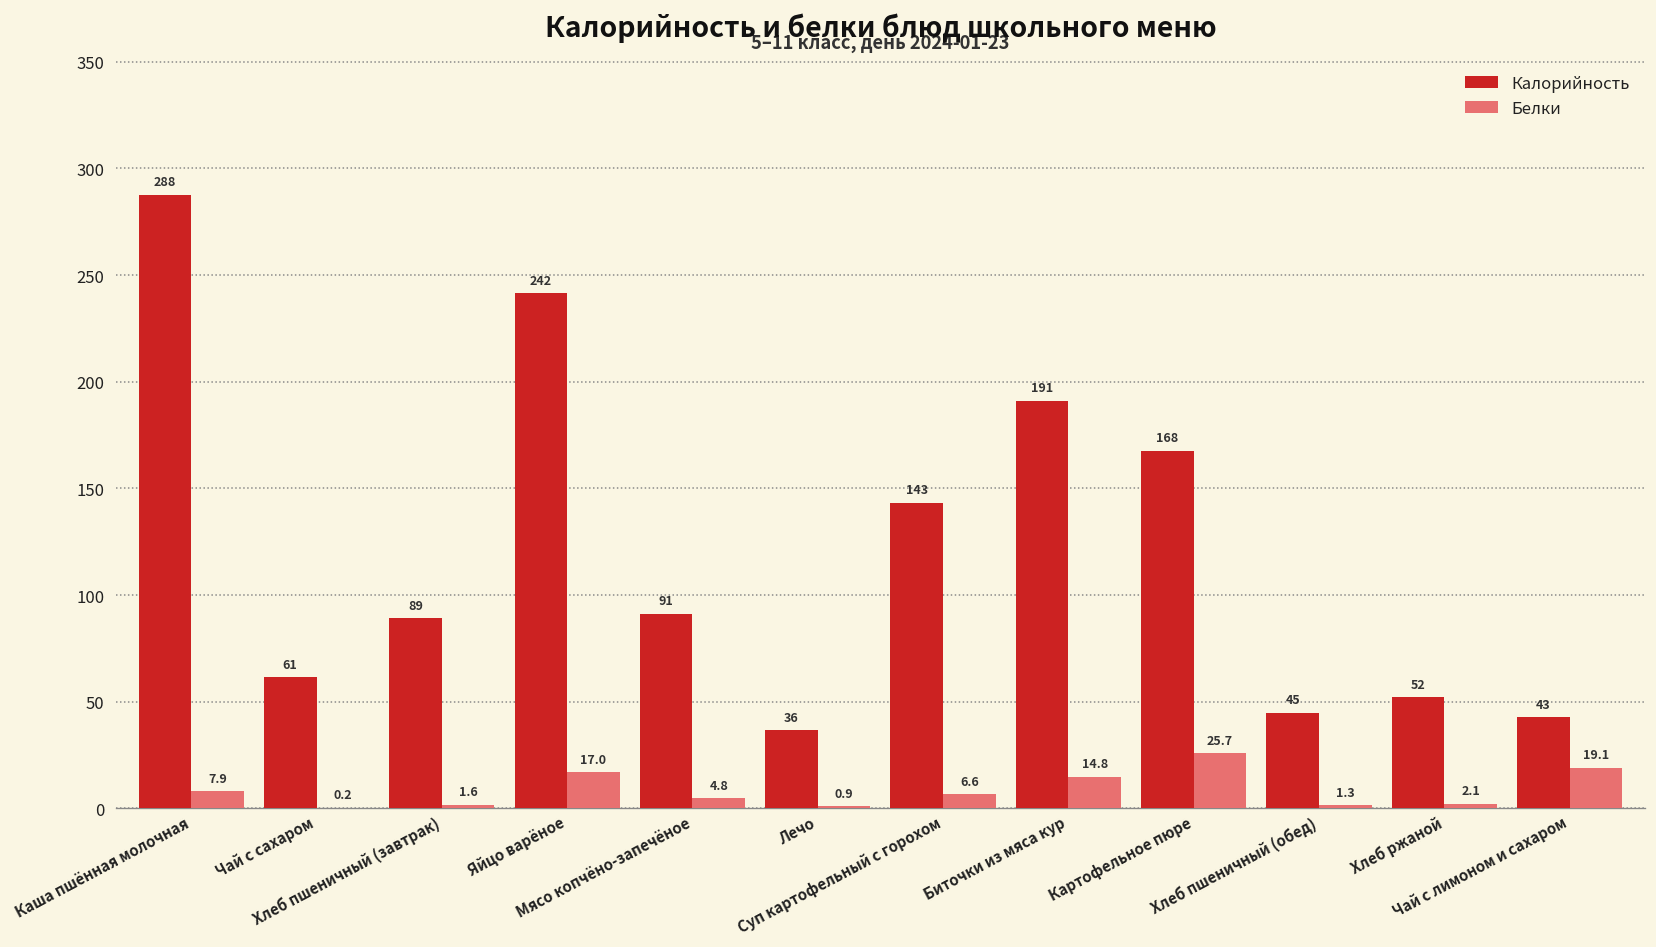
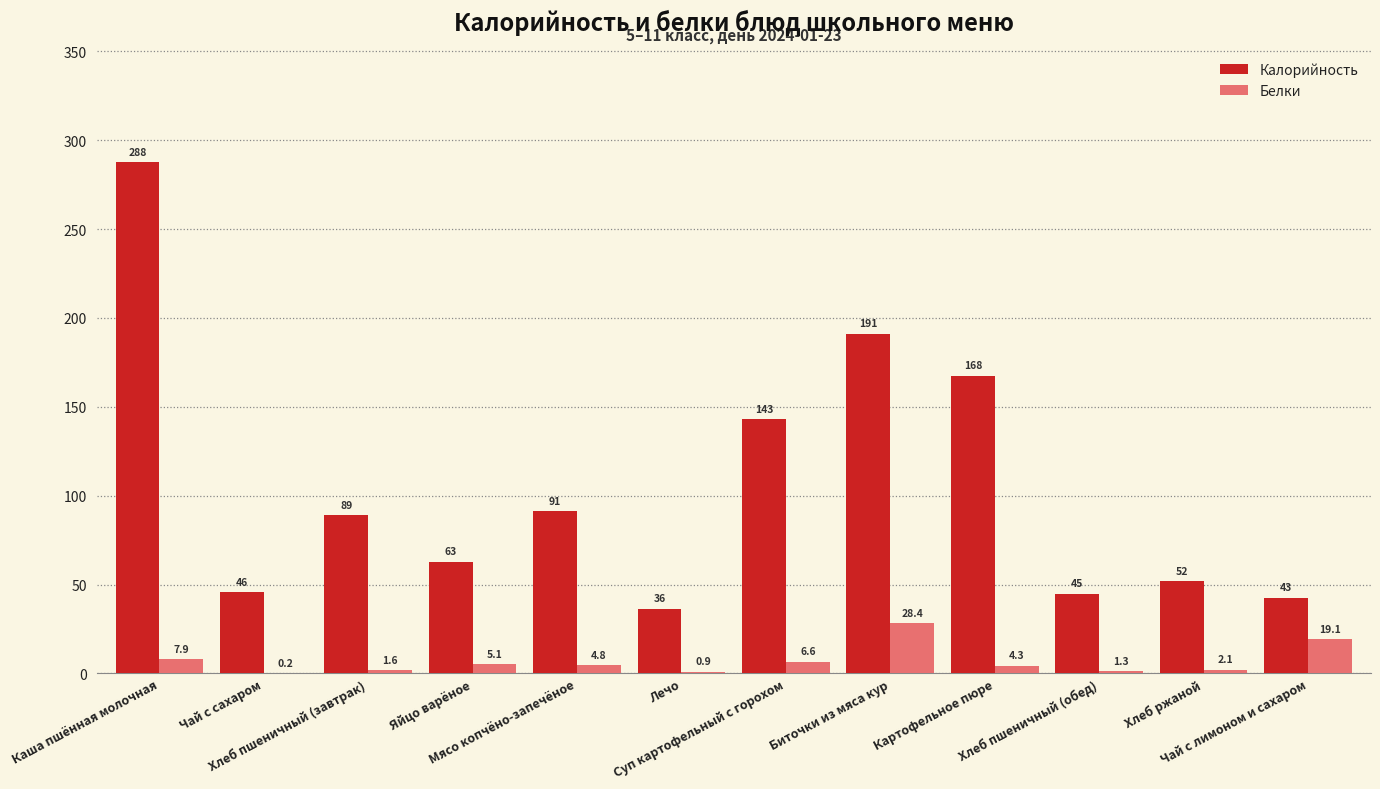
  {
    "Калорийность": {
      "Каша пшённая молочная": 288,
-     "Чай с сахаром": 61,
+     "Чай с сахаром": 46,
      "Хлеб пшеничный (завтрак)": 89,
-     "Яйцо варёное": 242,
+     "Яйцо варёное": 63,
      "Мясо копчёно-запечёное": 91,
      "Лечо": 36,
      "Суп картофельный с горохом": 143,
      "Биточки из мяса кур": 191,
      "Картофельное пюре": 168,
      "Хлеб пшеничный (обед)": 45,
      "Хлеб ржаной": 52,
      "Чай с лимоном и сахаром": 43
    },
    "Белки": {
      "Каша пшённая молочная": 7.9,
      "Чай с сахаром": 0.2,
      "Хлеб пшеничный (завтрак)": 1.6,
-     "Яйцо варёное": 17.0,
+     "Яйцо варёное": 5.1,
      "Мясо копчёно-запечёное": 4.8,
      "Лечо": 0.9,
      "Суп картофельный с горохом": 6.6,
-     "Биточки из мяса кур": 14.8,
-     "Картофельное пюре": 25.7,
+     "Биточки из мяса кур": 28.4,
+     "Картофельное пюре": 4.3,
      "Хлеб пшеничный (обед)": 1.3,
      "Хлеб ржаной": 2.1,
      "Чай с лимоном и сахаром": 19.1
    }
  }
